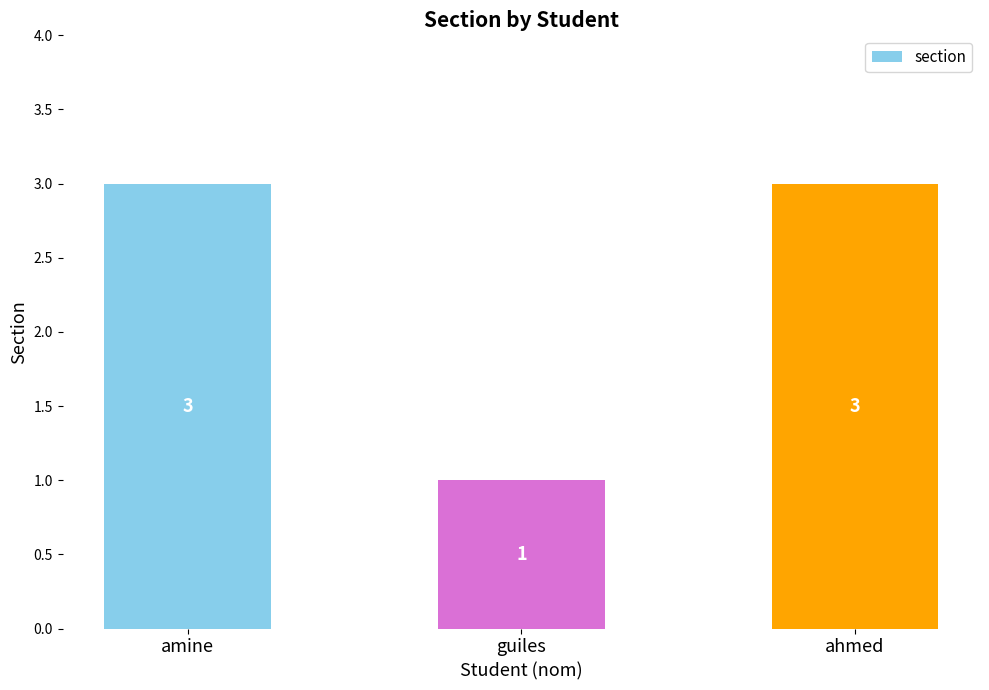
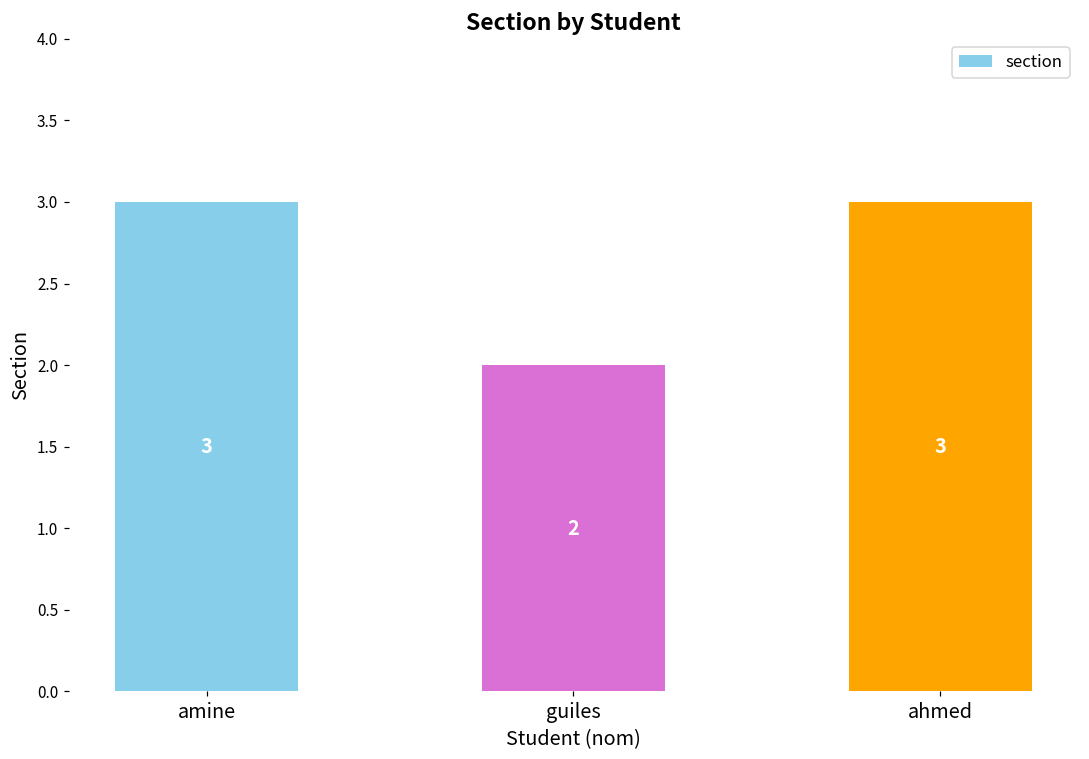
  {
    "amine": 3,
-   "guiles": 1,
+   "guiles": 2,
    "ahmed": 3
  }
